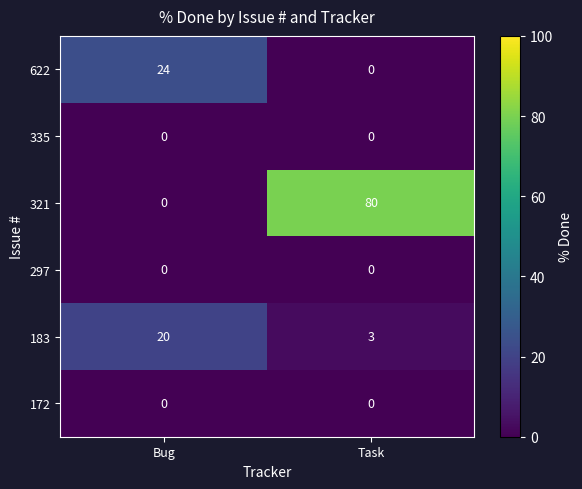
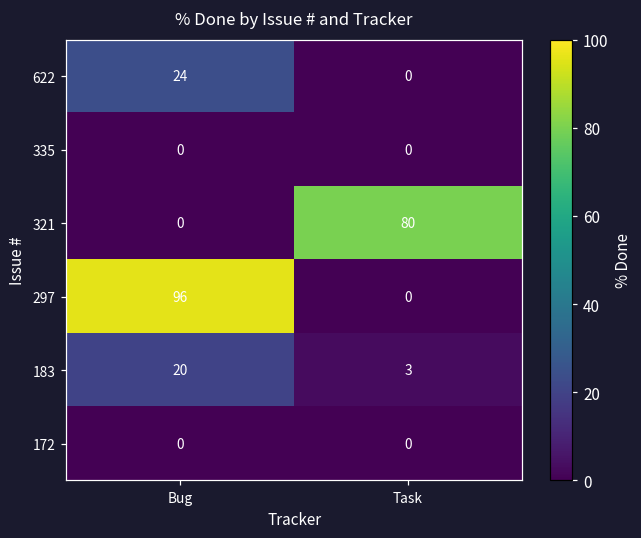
  {
    "622": {
      "Bug": 24,
      "Task": 0
    },
    "335": {
      "Bug": 0,
      "Task": 0
    },
    "321": {
      "Bug": 0,
      "Task": 80
    },
    "297": {
-     "Bug": 0,
+     "Bug": 96,
      "Task": 0
    },
    "183": {
      "Bug": 20,
      "Task": 3
    },
    "172": {
      "Bug": 0,
      "Task": 0
    }
  }
